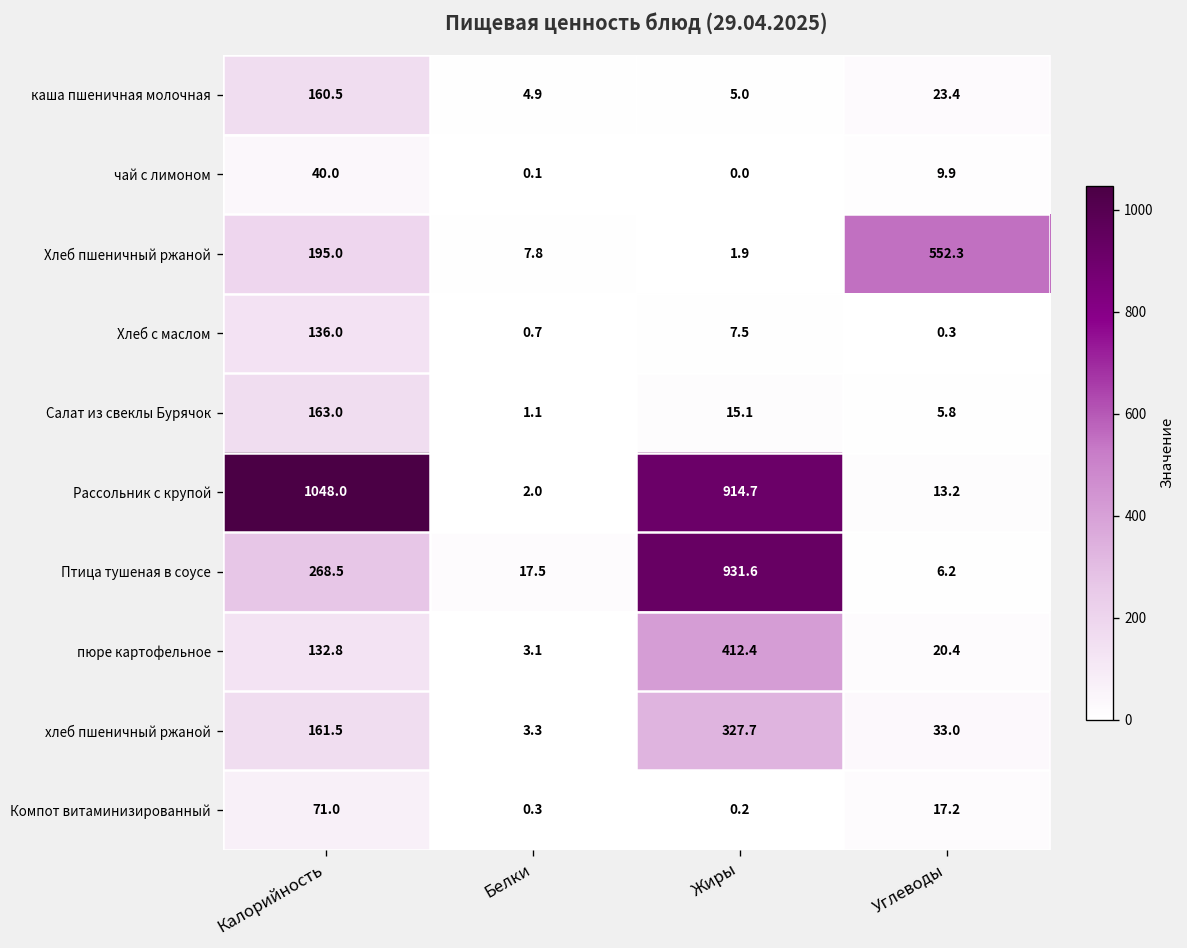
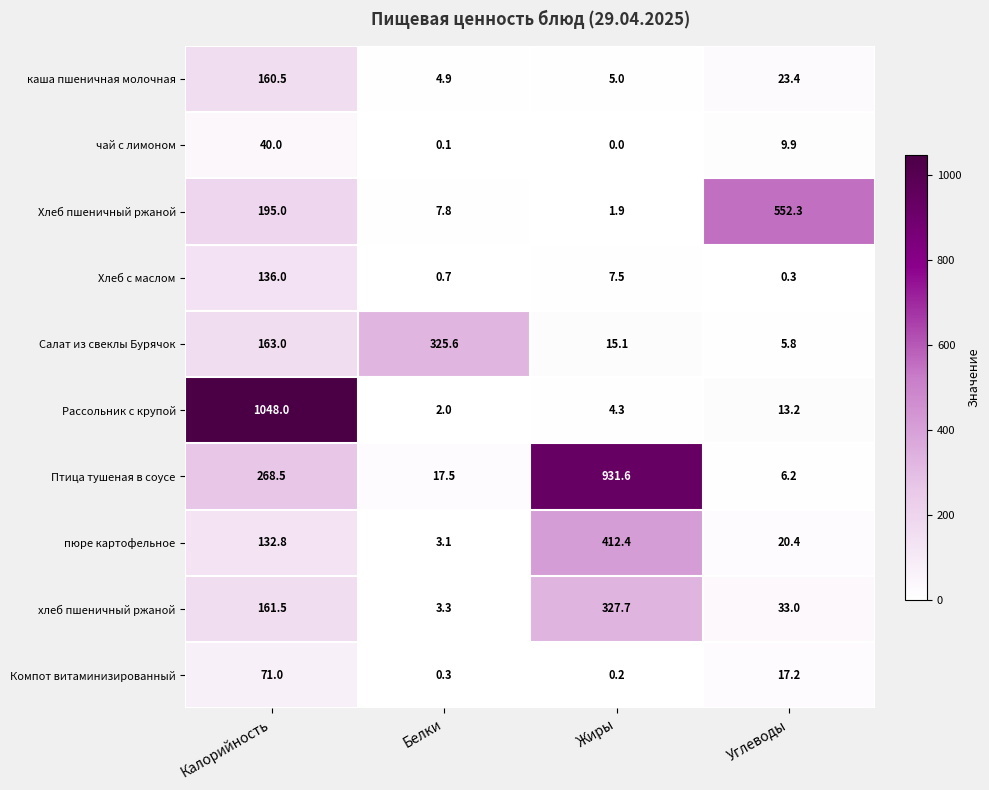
  {
    "каша пшеничная молочная": {
      "Калорийность": 160.5,
      "Белки": 4.9,
      "Жиры": 5.0,
      "Углеводы": 23.4
    },
    "чай с лимоном": {
      "Калорийность": 40.0,
      "Белки": 0.1,
      "Жиры": 0.0,
      "Углеводы": 9.9
    },
    "Хлеб пшеничный ржаной": {
      "Калорийность": 195.0,
      "Белки": 7.8,
      "Жиры": 1.9,
      "Углеводы": 552.3
    },
    "Хлеб с маслом": {
      "Калорийность": 136.0,
      "Белки": 0.7,
      "Жиры": 7.5,
      "Углеводы": 0.3
    },
    "Салат из свеклы Бурячок": {
      "Калорийность": 163.0,
-     "Белки": 1.1,
+     "Белки": 325.6,
      "Жиры": 15.1,
      "Углеводы": 5.8
    },
    "Рассольник с крупой": {
      "Калорийность": 1048.0,
      "Белки": 2.0,
-     "Жиры": 914.7,
+     "Жиры": 4.3,
      "Углеводы": 13.2
    },
    "Птица тушеная в соусе": {
      "Калорийность": 268.5,
      "Белки": 17.5,
      "Жиры": 931.6,
      "Углеводы": 6.2
    },
    "пюре картофельное": {
      "Калорийность": 132.8,
      "Белки": 3.1,
      "Жиры": 412.4,
      "Углеводы": 20.4
    },
    "хлеб пшеничный ржаной": {
      "Калорийность": 161.5,
      "Белки": 3.3,
      "Жиры": 327.7,
      "Углеводы": 33.0
    },
    "Компот витаминизированный": {
      "Калорийность": 71.0,
      "Белки": 0.3,
      "Жиры": 0.2,
      "Углеводы": 17.2
    }
  }
